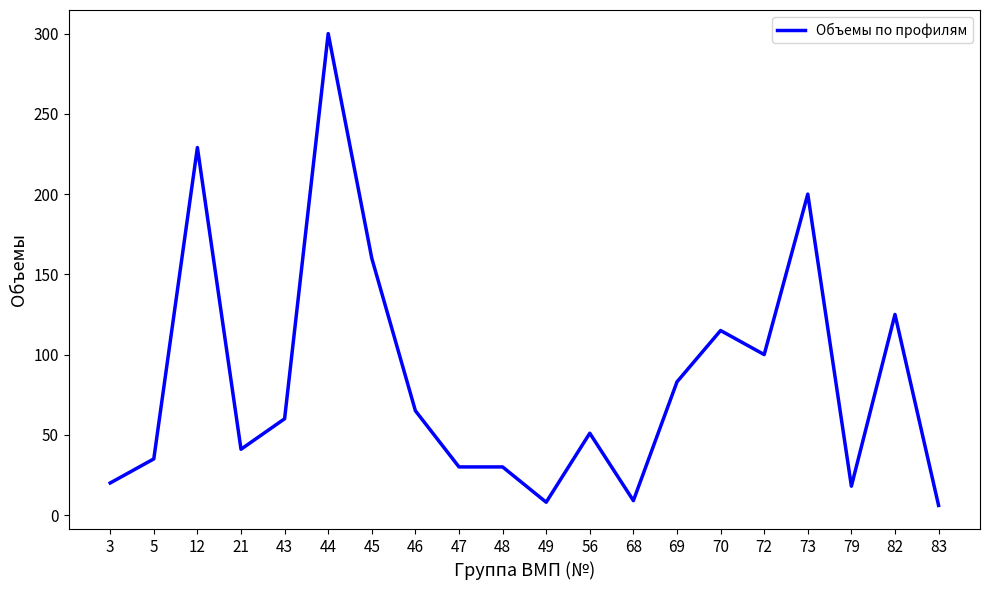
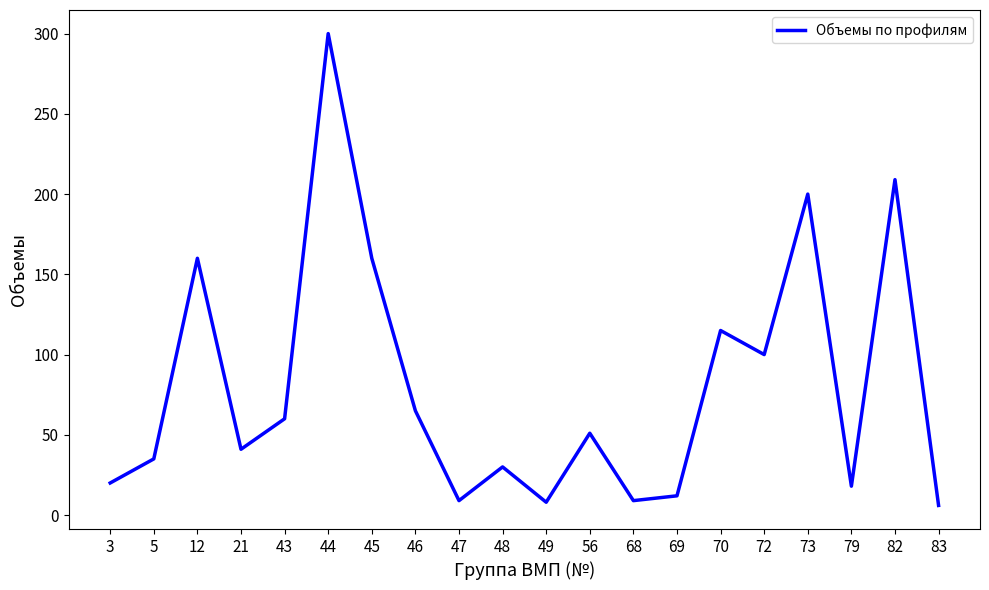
  {
    "3": 20,
    "5": 35,
-   "12": 229,
+   "12": 160,
    "21": 41,
    "43": 60,
    "44": 300,
    "45": 160,
    "46": 65,
-   "47": 30,
+   "47": 9,
    "48": 30,
    "49": 8,
    "56": 51,
    "68": 9,
-   "69": 83,
+   "69": 12,
    "70": 115,
    "72": 100,
    "73": 200,
    "79": 18,
-   "82": 125,
+   "82": 209,
    "83": 6
  }
